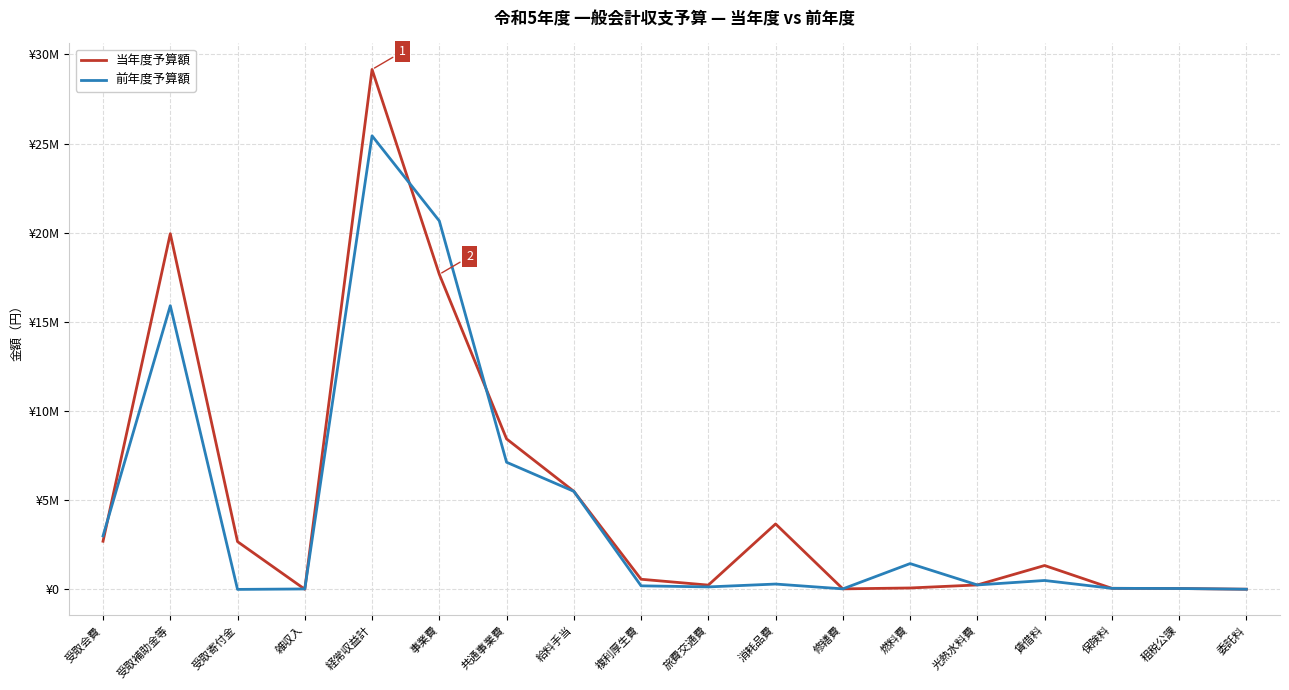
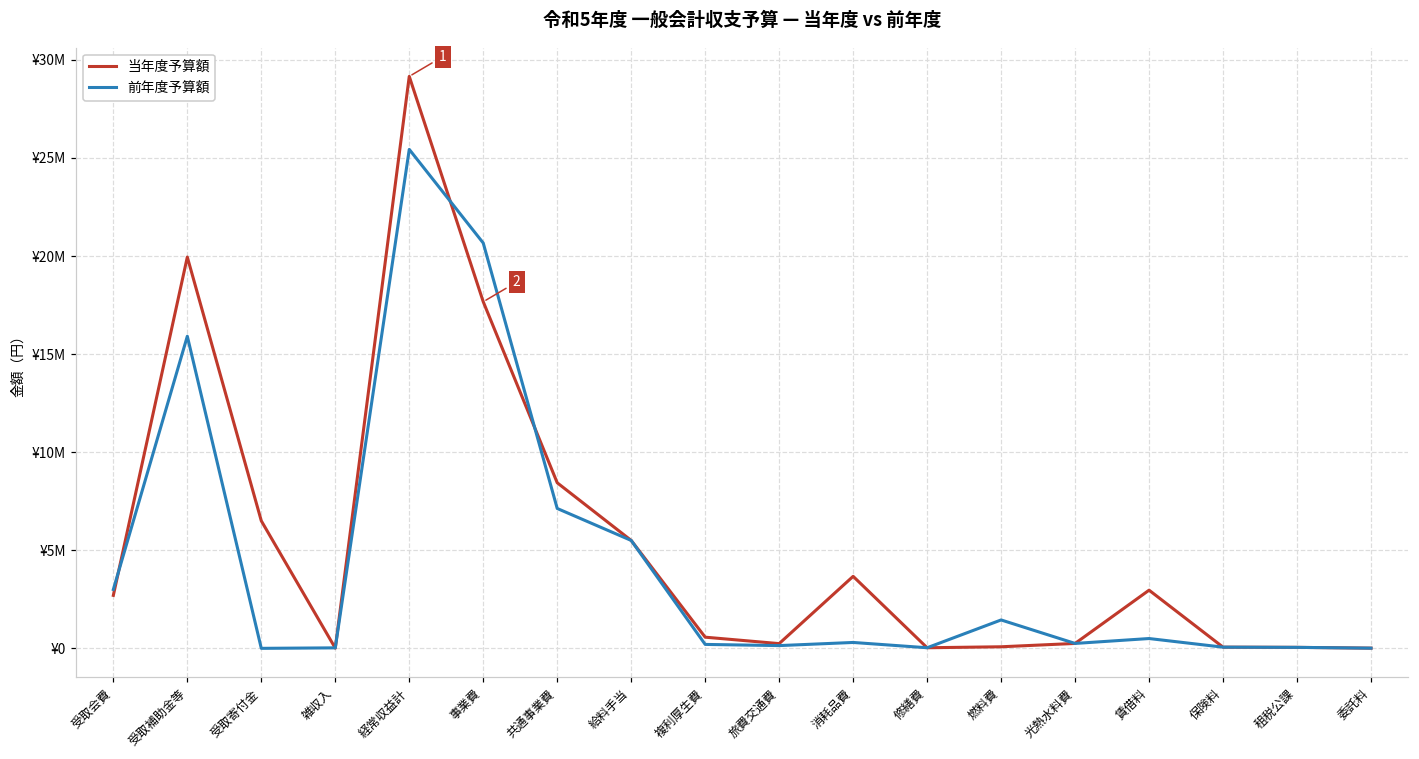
  {
    "当年度予算額": {
      "受取会費": "¥2700000",
      "受取補助金等": "¥19900000",
-     "受取寄付金": "¥2700000",
+     "受取寄付金": "¥6500000",
      "経常収益計": "¥29200000",
      "事業費": "¥17700000",
      "共通事業費": "¥8400000",
      "複利厚生費": "¥600000",
      "消耗品費": "¥3700000",
      "燃料費": "¥100000",
-     "賃借料": "¥1300000"
+     "賃借料": "¥3000000"
    },
    "前年度予算額": {
      "受取会費": "¥3000000",
      "受取補助金等": "¥15900000",
      "受取寄付金": "¥0",
      "経常収益計": "¥25400000",
      "事業費": "¥20700000",
      "共通事業費": "¥7100000",
      "複利厚生費": "¥200000",
      "消耗品費": "¥300000",
      "燃料費": "¥1400000",
      "賃借料": "¥500000"
    }
  }
